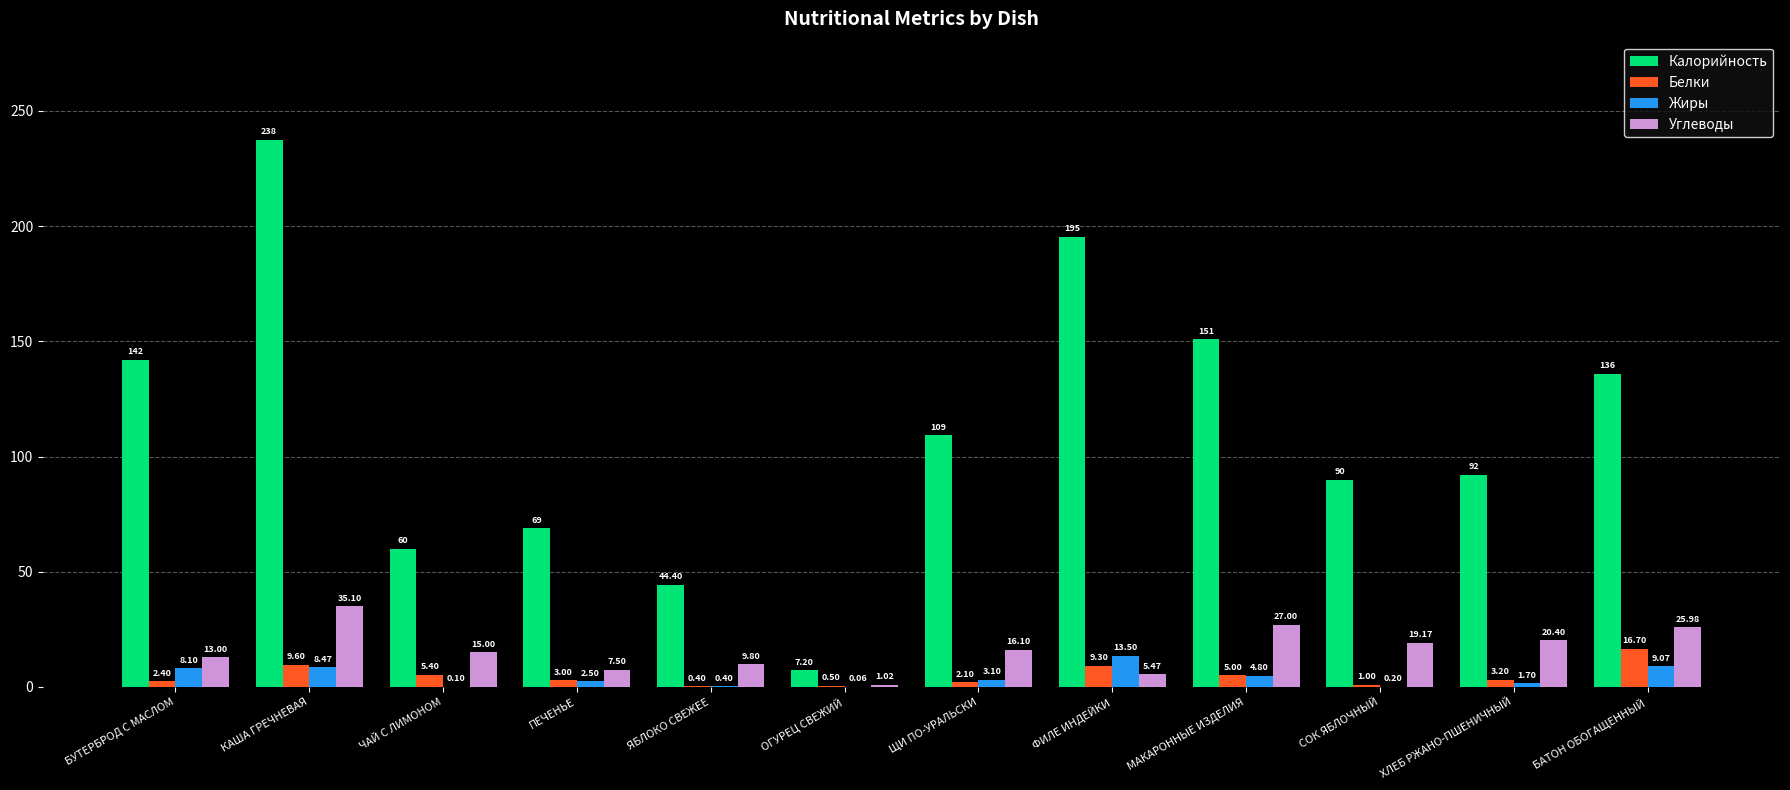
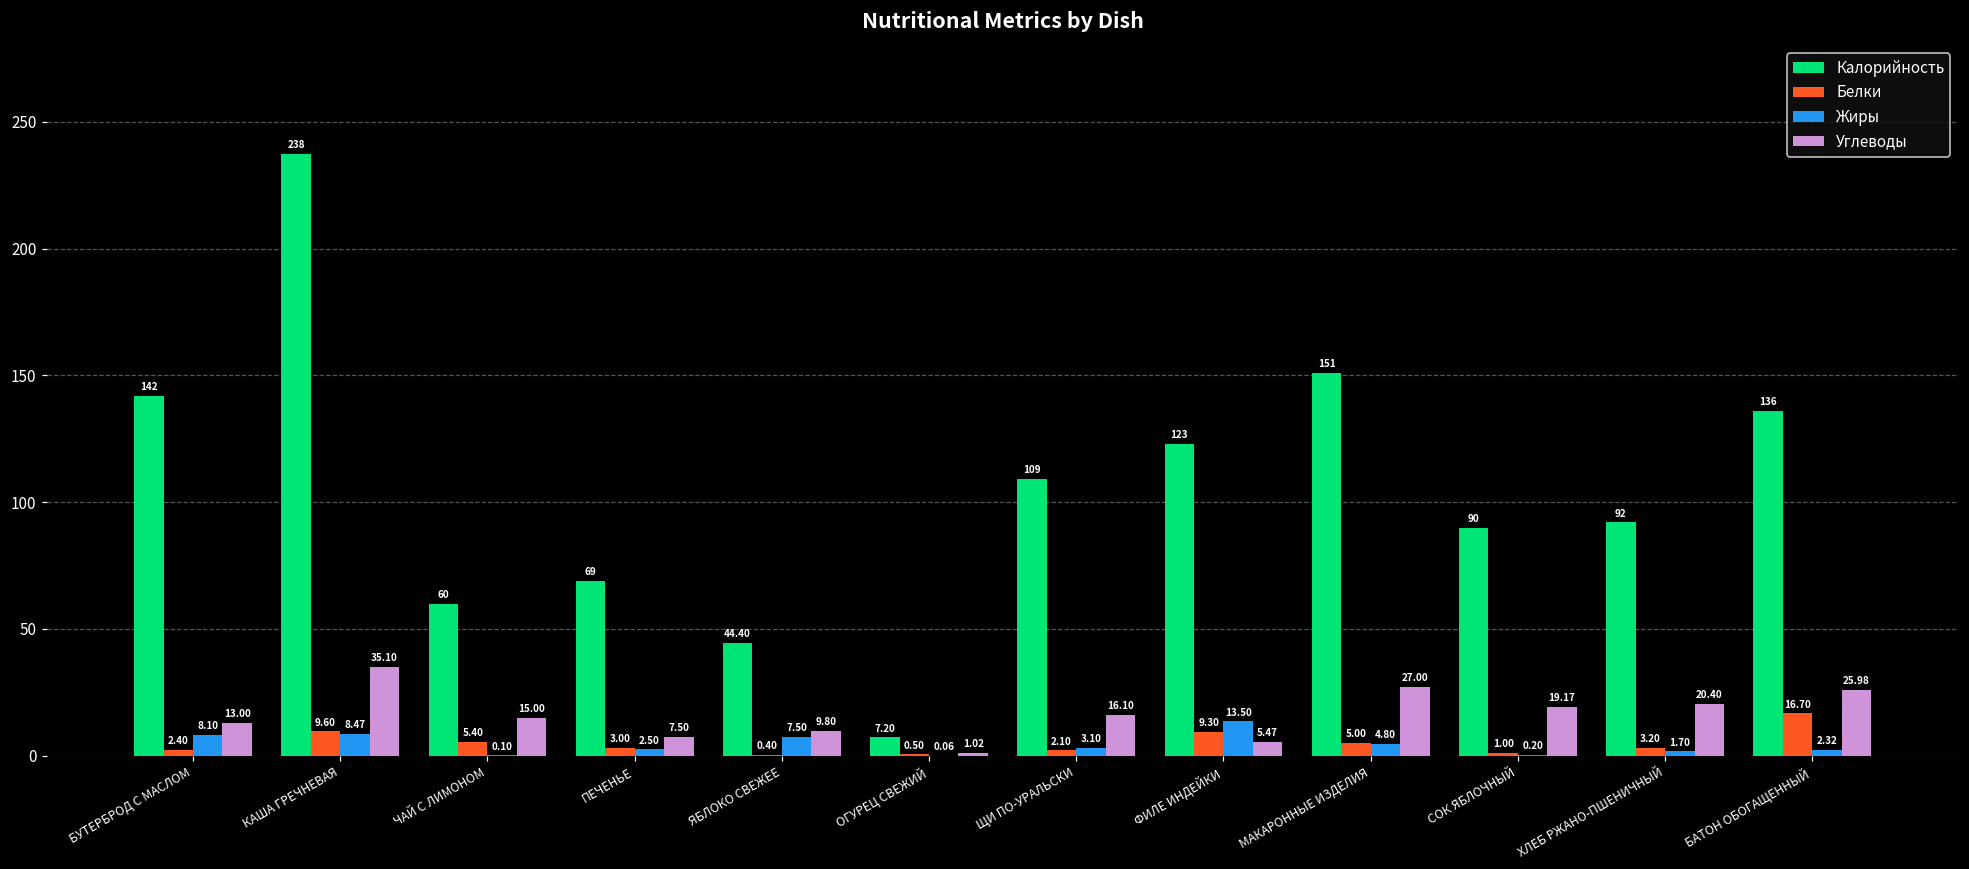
  {
    "Калорийность": {
      "БУТЕРБРОД С МАСЛОМ": 142,
      "КАША ГРЕЧНЕВАЯ": 238,
      "ЧАЙ С ЛИМОНОМ": 60,
      "ПЕЧЕНЬЕ": 69,
      "ЯБЛОКО СВЕЖЕЕ": 44.40,
      "ОГУРЕЦ СВЕЖИЙ": 7.20,
      "ЩИ ПО-УРАЛЬСКИ": 109,
-     "ФИЛЕ ИНДЕЙКИ": 195,
+     "ФИЛЕ ИНДЕЙКИ": 123,
      "МАКАРОННЫЕ ИЗДЕЛИЯ": 151,
      "СОК ЯБЛОЧНЫЙ": 90,
      "ХЛЕБ РЖАНО-ПШЕНИЧНЫЙ": 92,
      "БАТОН ОБОГАЩЕННЫЙ": 136
    },
    "Белки": {
      "БУТЕРБРОД С МАСЛОМ": 2.40,
      "КАША ГРЕЧНЕВАЯ": 9.60,
      "ЧАЙ С ЛИМОНОМ": 5.40,
      "ПЕЧЕНЬЕ": 3.00,
      "ЯБЛОКО СВЕЖЕЕ": 0.40,
      "ОГУРЕЦ СВЕЖИЙ": 0.50,
      "ЩИ ПО-УРАЛЬСКИ": 2.10,
      "ФИЛЕ ИНДЕЙКИ": 9.30,
      "МАКАРОННЫЕ ИЗДЕЛИЯ": 5.00,
      "СОК ЯБЛОЧНЫЙ": 1.00,
      "ХЛЕБ РЖАНО-ПШЕНИЧНЫЙ": 3.20,
      "БАТОН ОБОГАЩЕННЫЙ": 16.70
    },
    "Жиры": {
      "БУТЕРБРОД С МАСЛОМ": 8.10,
      "КАША ГРЕЧНЕВАЯ": 8.47,
      "ЧАЙ С ЛИМОНОМ": 0.10,
      "ПЕЧЕНЬЕ": 2.50,
-     "ЯБЛОКО СВЕЖЕЕ": 0.40,
+     "ЯБЛОКО СВЕЖЕЕ": 7.50,
      "ОГУРЕЦ СВЕЖИЙ": 0.06,
      "ЩИ ПО-УРАЛЬСКИ": 3.10,
      "ФИЛЕ ИНДЕЙКИ": 13.50,
      "МАКАРОННЫЕ ИЗДЕЛИЯ": 4.80,
      "СОК ЯБЛОЧНЫЙ": 0.20,
      "ХЛЕБ РЖАНО-ПШЕНИЧНЫЙ": 1.70,
-     "БАТОН ОБОГАЩЕННЫЙ": 9.07
+     "БАТОН ОБОГАЩЕННЫЙ": 2.32
    },
    "Углеводы": {
      "БУТЕРБРОД С МАСЛОМ": 13.00,
      "КАША ГРЕЧНЕВАЯ": 35.10,
      "ЧАЙ С ЛИМОНОМ": 15.00,
      "ПЕЧЕНЬЕ": 7.50,
      "ЯБЛОКО СВЕЖЕЕ": 9.80,
      "ОГУРЕЦ СВЕЖИЙ": 1.02,
      "ЩИ ПО-УРАЛЬСКИ": 16.10,
      "ФИЛЕ ИНДЕЙКИ": 5.47,
      "МАКАРОННЫЕ ИЗДЕЛИЯ": 27.00,
      "СОК ЯБЛОЧНЫЙ": 19.17,
      "ХЛЕБ РЖАНО-ПШЕНИЧНЫЙ": 20.40,
      "БАТОН ОБОГАЩЕННЫЙ": 25.98
    }
  }
